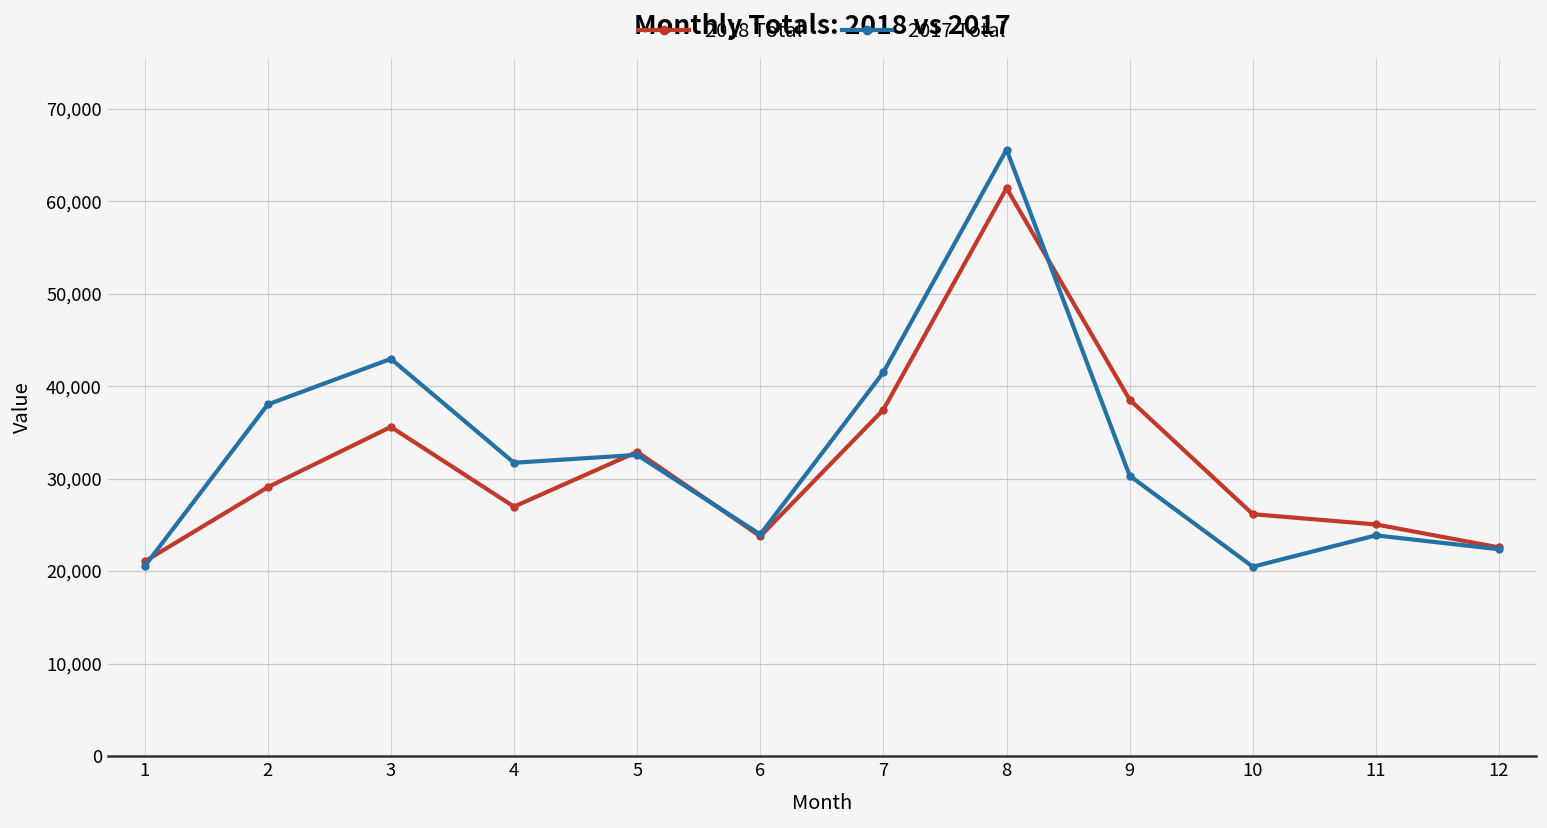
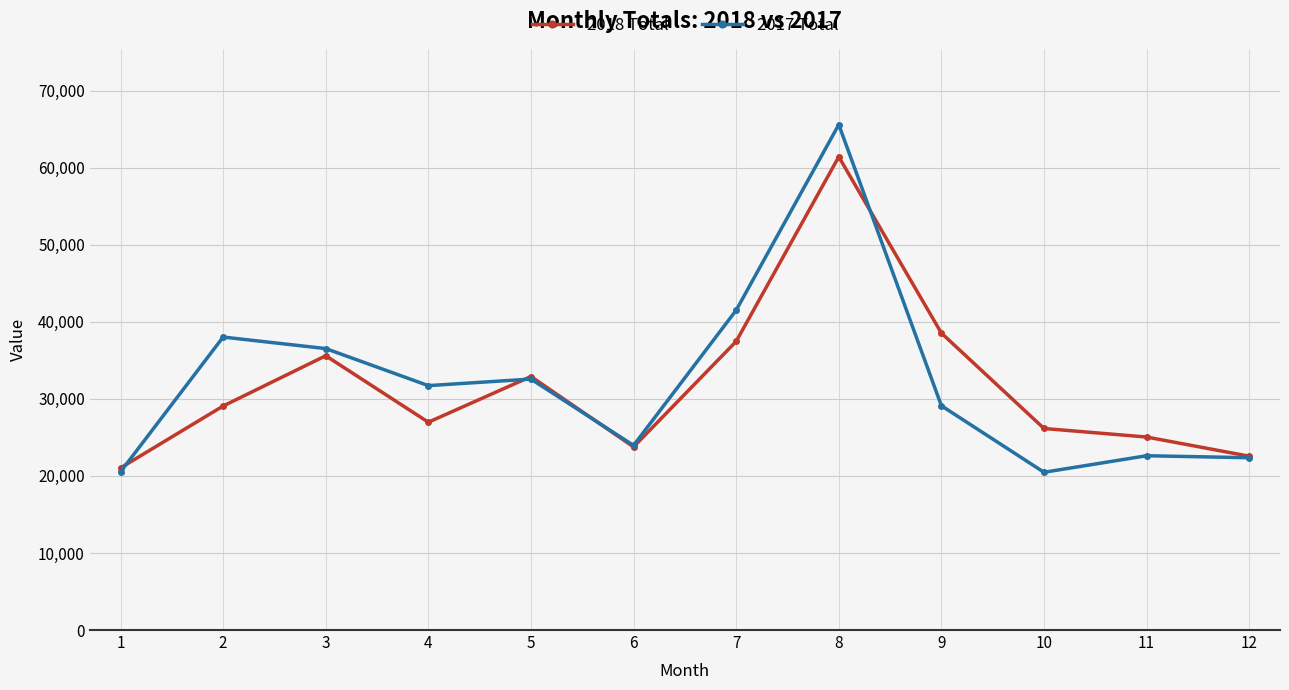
  {
    "2018 Total": {
      "1": "21,000",
      "2": "29,000",
      "3": "36,000",
      "4": "27,000",
      "5": "33,000",
      "7": "37,000",
      "8": "61,000",
      "9": "39,000",
      "10": "26,000",
      "11": "25,000"
    },
    "2017 Total": {
      "1": "21,000",
      "2": "38,000",
-     "3": "43,000",
+     "3": "37,000",
      "4": "32,000",
      "5": "33,000",
      "7": "42,000",
      "8": "66,000",
-     "9": "30,000",
+     "9": "29,000",
      "10": "20,000",
-     "11": "24,000"
+     "11": "23,000"
    }
  }
